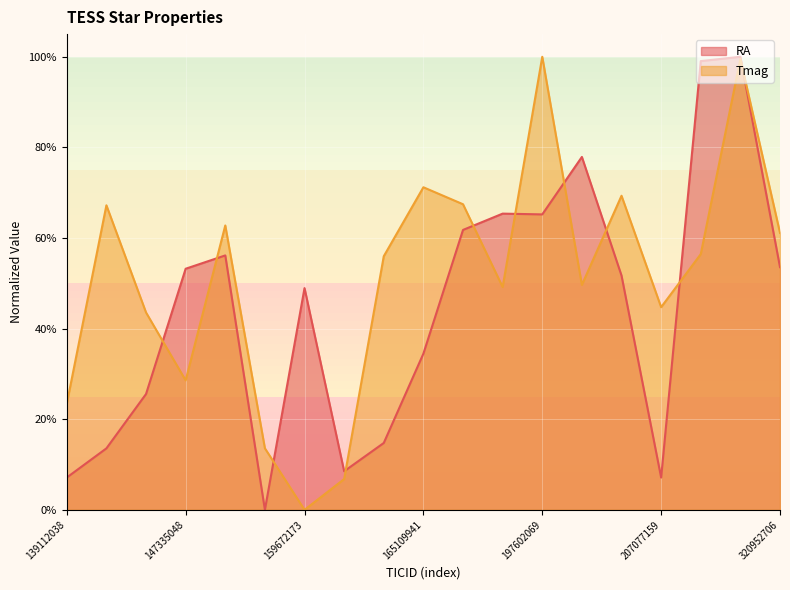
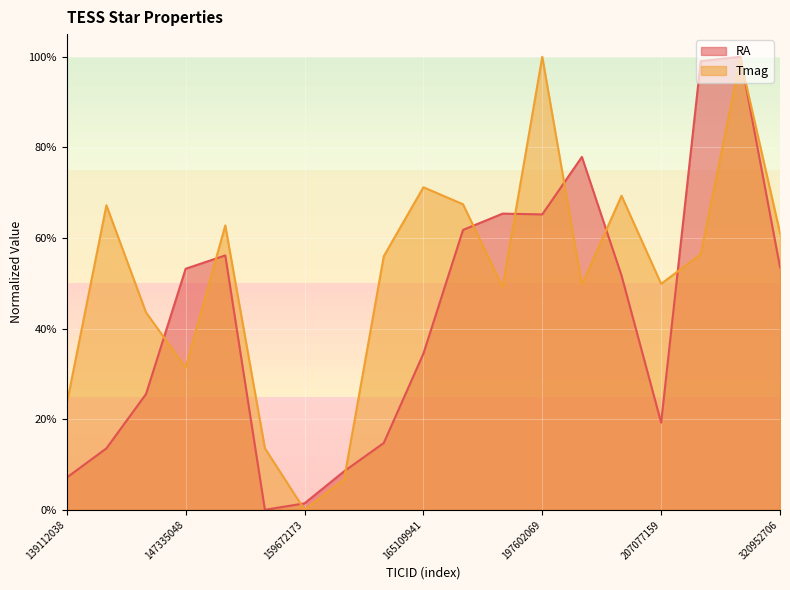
  {
    "RA": {
      "139112038": "7%",
      "147335048": "53%",
-     "159672173": "49%",
+     "159672173": "1%",
      "165109941": "34%",
      "197602069": "65%",
-     "207077159": "7%",
+     "207077159": "19%",
      "320952706": "54%"
    },
    "Tmag": {
      "139112038": "23%",
-     "147335048": "29%",
+     "147335048": "31%",
      "159672173": "0%",
      "165109941": "71%",
      "197602069": "100%",
-     "207077159": "45%",
+     "207077159": "50%",
      "320952706": "61%"
    }
  }
